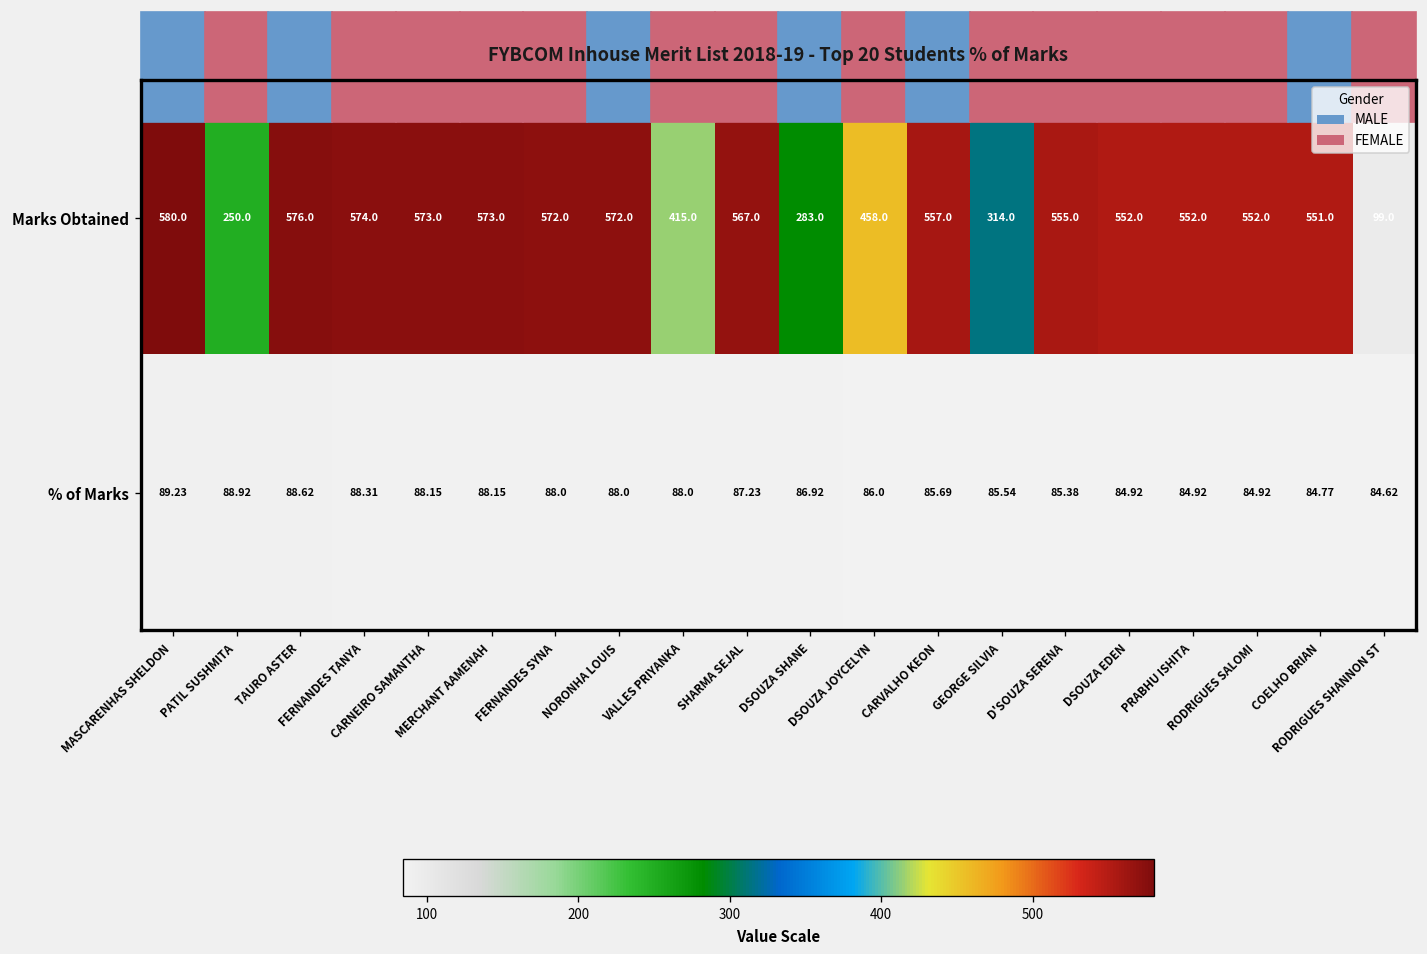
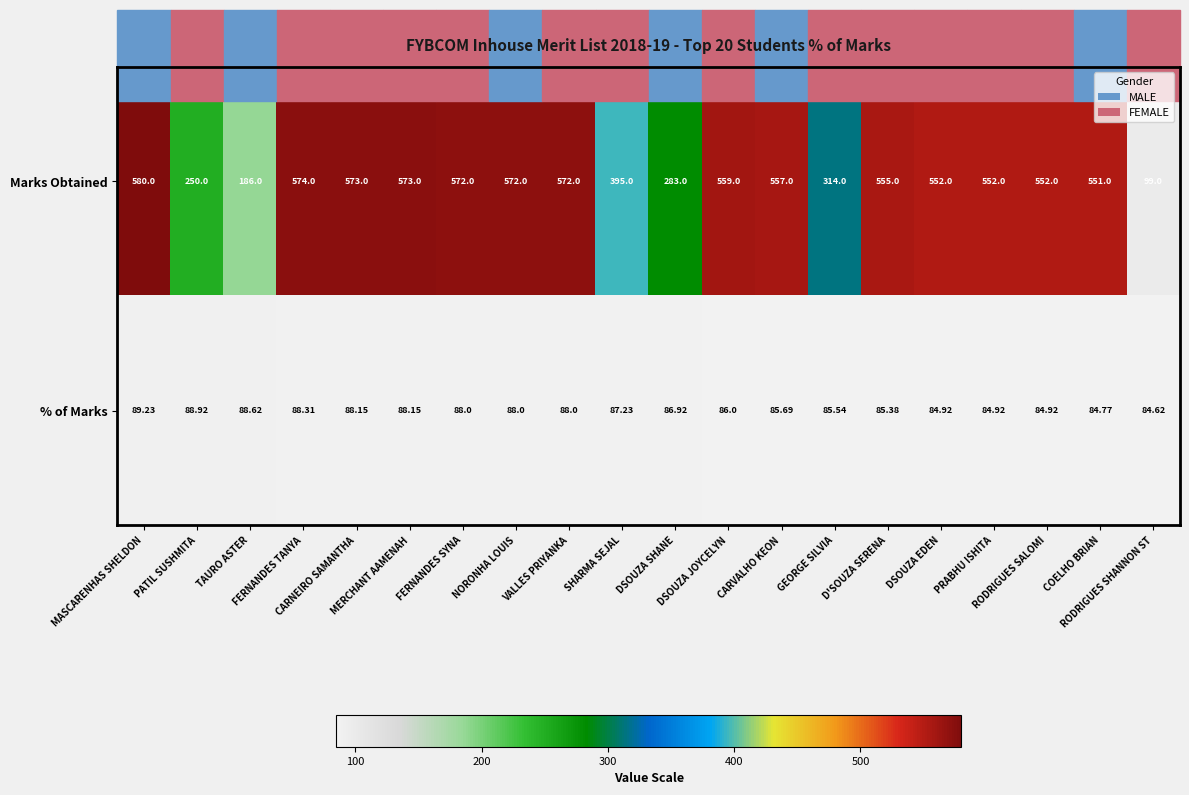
  {
    "Marks Obtained": {
      "MASCARENHAS SHELDON": 580.0,
      "PATIL SUSHMITA": 250.0,
-     "TAURO ASTER": 576.0,
+     "TAURO ASTER": 186.0,
      "FERNANDES TANYA": 574.0,
      "CARNEIRO SAMANTHA": 573.0,
      "MERCHANT AAMENAH": 573.0,
      "FERNANDES SYNA": 572.0,
      "NORONHA LOUIS": 572.0,
-     "VALLES PRIYANKA": 415.0,
-     "SHARMA SEJAL": 567.0,
+     "VALLES PRIYANKA": 572.0,
+     "SHARMA SEJAL": 395.0,
      "DSOUZA SHANE": 283.0,
-     "DSOUZA JOYCELYN": 458.0,
+     "DSOUZA JOYCELYN": 559.0,
      "CARVALHO KEON": 557.0,
      "GEORGE SILVIA": 314.0,
      "D'SOUZA SERENA": 555.0,
      "DSOUZA EDEN": 552.0,
      "PRABHU ISHITA": 552.0,
      "RODRIGUES SALOMI": 552.0,
      "COELHO BRIAN": 551.0
    },
    "% of Marks": {
      "MASCARENHAS SHELDON": 89.23,
      "PATIL SUSHMITA": 88.92,
      "TAURO ASTER": 88.62,
      "FERNANDES TANYA": 88.31,
      "CARNEIRO SAMANTHA": 88.15,
      "MERCHANT AAMENAH": 88.15,
      "FERNANDES SYNA": 88.0,
      "NORONHA LOUIS": 88.0,
      "VALLES PRIYANKA": 88.0,
      "SHARMA SEJAL": 87.23,
      "DSOUZA SHANE": 86.92,
      "DSOUZA JOYCELYN": 86.0,
      "CARVALHO KEON": 85.69,
      "GEORGE SILVIA": 85.54,
      "D'SOUZA SERENA": 85.38,
      "DSOUZA EDEN": 84.92,
      "PRABHU ISHITA": 84.92,
      "RODRIGUES SALOMI": 84.92,
      "COELHO BRIAN": 84.77,
      "RODRIGUES SHANNON ST": 84.62
    }
  }
